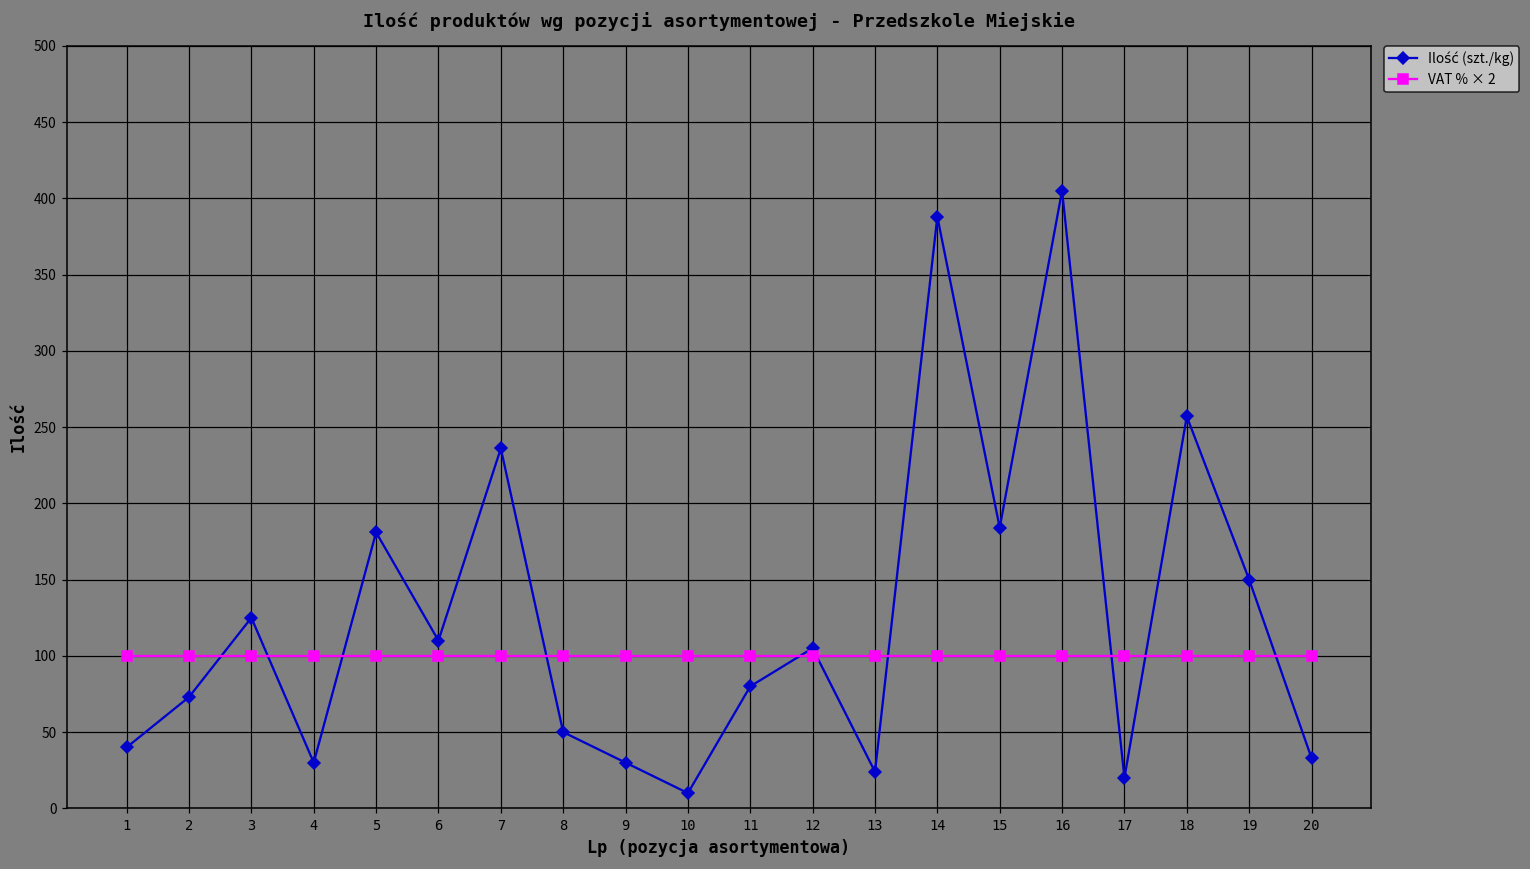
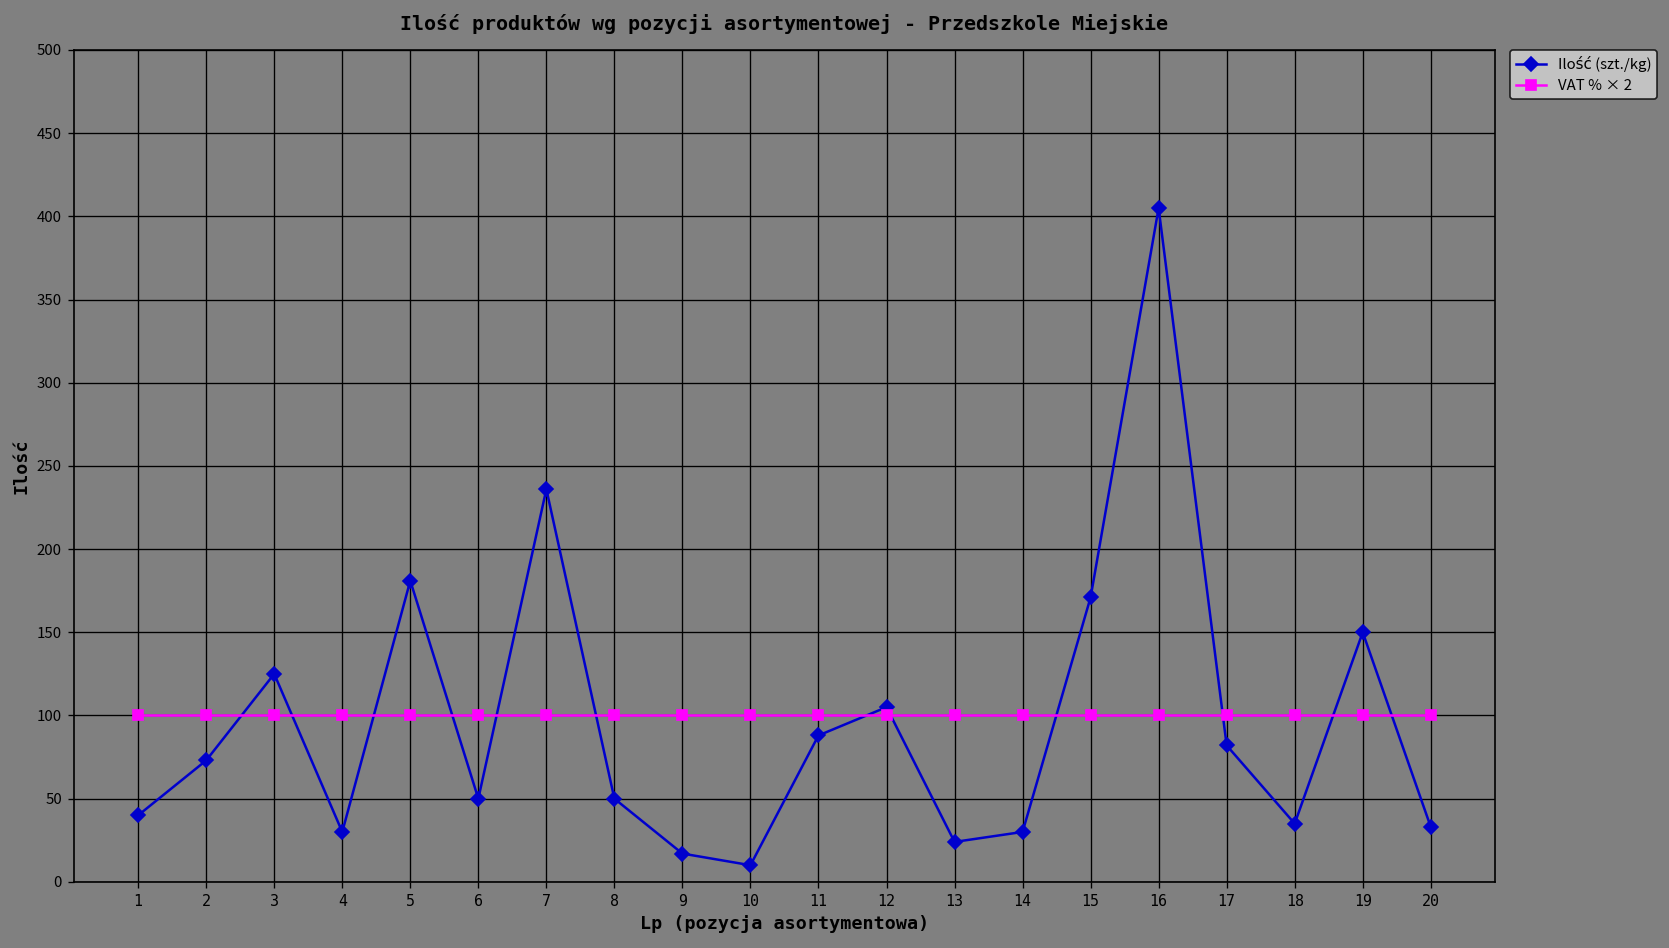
  {
    "Ilość (szt./kg)": {
      "1": 40,
      "2": 73,
      "3": 125,
      "4": 30,
      "5": 181,
-     "6": 110,
+     "6": 50,
      "7": 236,
      "8": 50,
-     "9": 30,
+     "9": 17,
      "10": 10,
-     "11": 80,
+     "11": 88,
      "12": 105,
      "13": 24,
-     "14": 388,
-     "15": 184,
+     "14": 30,
+     "15": 171,
      "16": 405,
-     "17": 20,
-     "18": 257,
+     "17": 82,
+     "18": 35,
      "19": 150,
      "20": 33
    },
    "VAT % × 2": {
      "1": 100,
      "2": 100,
      "3": 100,
      "4": 100,
      "5": 100,
      "6": 100,
      "7": 100,
      "8": 100,
      "9": 100,
      "10": 100,
      "11": 100,
      "12": 100,
      "13": 100,
      "14": 100,
      "15": 100,
      "16": 100,
      "17": 100,
      "18": 100,
      "19": 100,
      "20": 100
    }
  }
